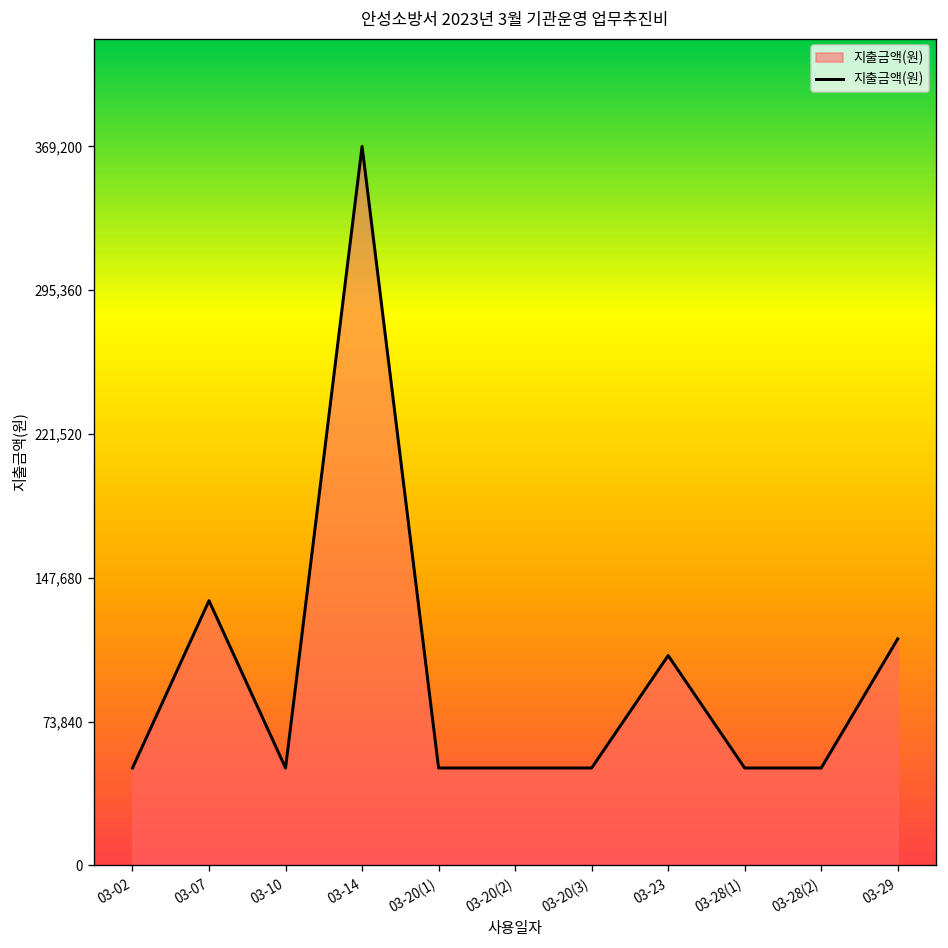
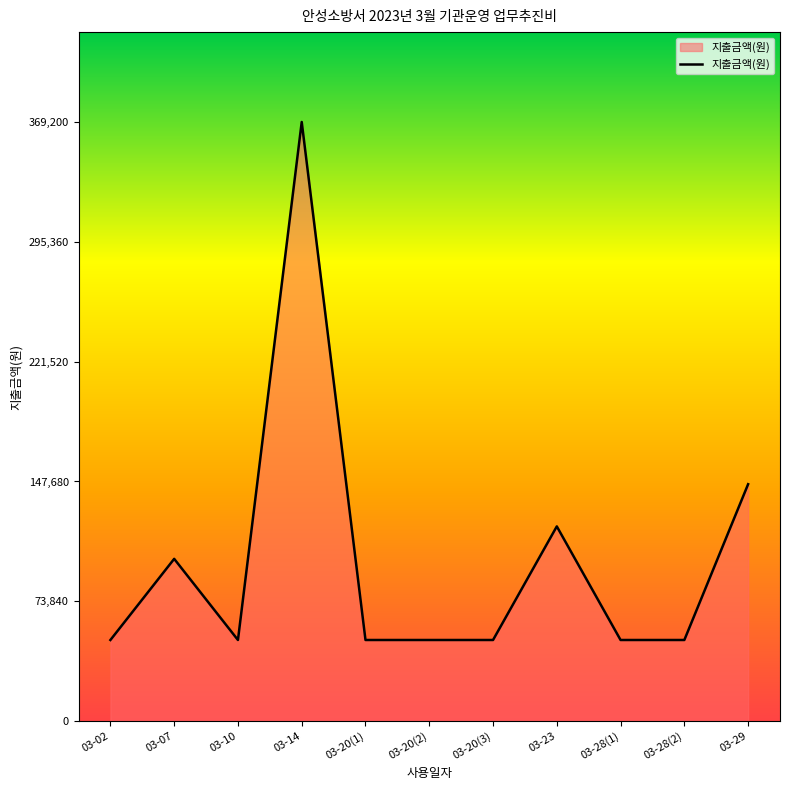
  {
    "03-02": "50,000",
-   "03-07": "136,000",
+   "03-07": "100,000",
    "03-10": "50,000",
    "03-14": "369,000",
    "03-20(1)": "50,000",
    "03-20(2)": "50,000",
    "03-20(3)": "50,000",
-   "03-23": "108,000",
+   "03-23": "120,000",
    "03-28(1)": "50,000",
    "03-28(2)": "50,000",
-   "03-29": "116,000"
+   "03-29": "146,000"
  }
